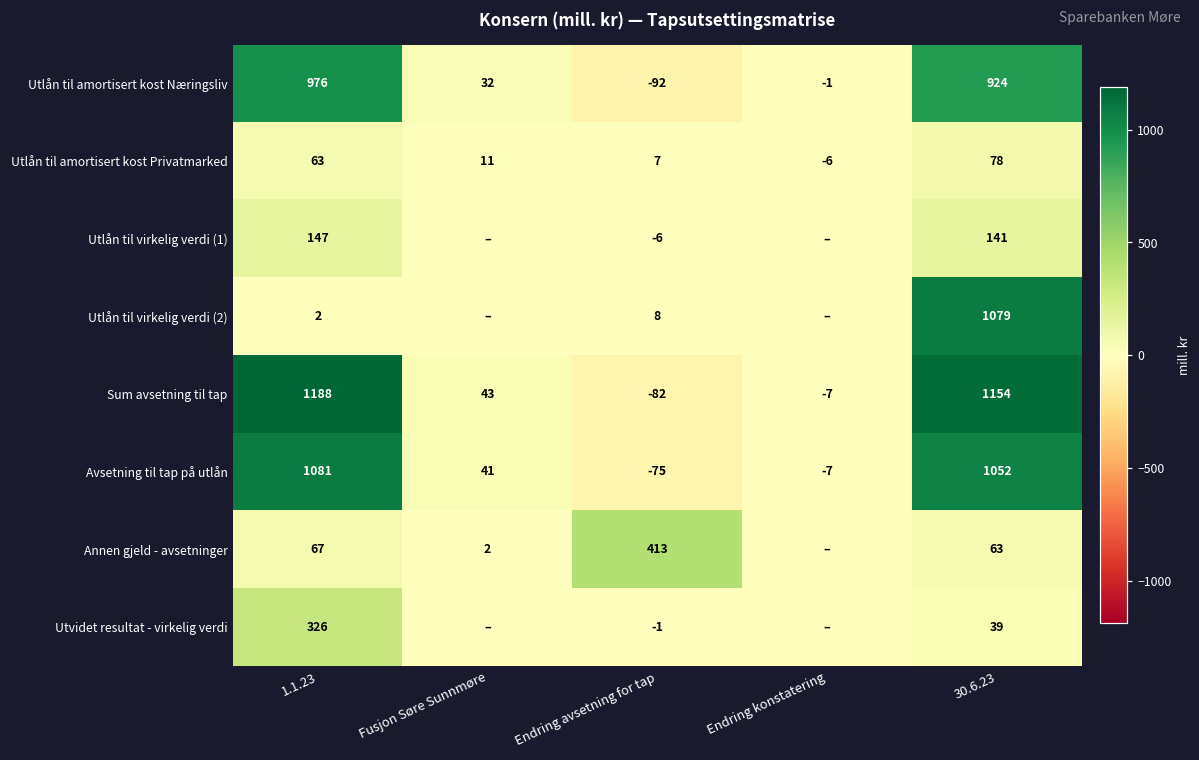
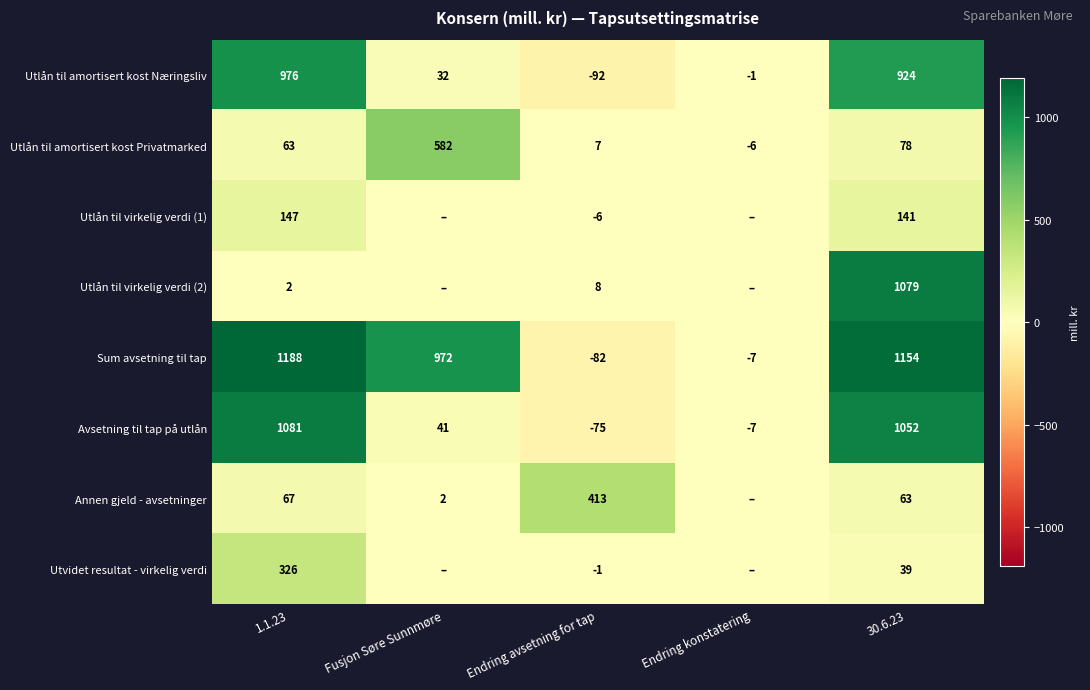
  {
    "Utlån til amortisert kost Næringsliv": {
      "1.1.23": 976,
      "Fusjon Søre Sunnmøre": 32,
      "Endring avsetning for tap": -92,
      "Endring konstatering": -1,
      "30.6.23": 924
    },
    "Utlån til amortisert kost Privatmarked": {
      "1.1.23": 63,
-     "Fusjon Søre Sunnmøre": 11,
+     "Fusjon Søre Sunnmøre": 582,
      "Endring avsetning for tap": 7,
      "Endring konstatering": -6,
      "30.6.23": 78
    },
    "Utlån til virkelig verdi (1)": {
      "1.1.23": 147,
      "Endring avsetning for tap": -6,
      "30.6.23": 141
    },
    "Utlån til virkelig verdi (2)": {
      "1.1.23": 2,
      "Endring avsetning for tap": 8,
      "30.6.23": 1079
    },
    "Sum avsetning til tap": {
      "1.1.23": 1188,
-     "Fusjon Søre Sunnmøre": 43,
+     "Fusjon Søre Sunnmøre": 972,
      "Endring avsetning for tap": -82,
      "Endring konstatering": -7,
      "30.6.23": 1154
    },
    "Avsetning til tap på utlån": {
      "1.1.23": 1081,
      "Fusjon Søre Sunnmøre": 41,
      "Endring avsetning for tap": -75,
      "Endring konstatering": -7,
      "30.6.23": 1052
    },
    "Annen gjeld - avsetninger": {
      "1.1.23": 67,
      "Fusjon Søre Sunnmøre": 2,
      "Endring avsetning for tap": 413,
      "30.6.23": 63
    },
    "Utvidet resultat - virkelig verdi": {
      "1.1.23": 326,
      "Endring avsetning for tap": -1,
      "30.6.23": 39
    }
  }
